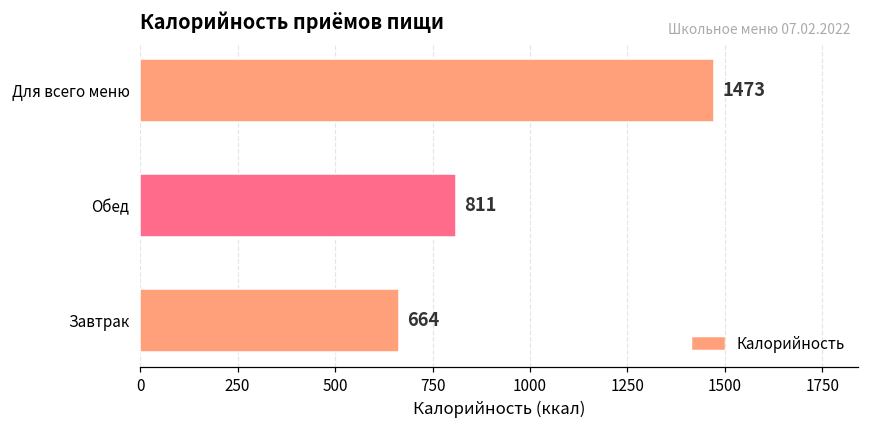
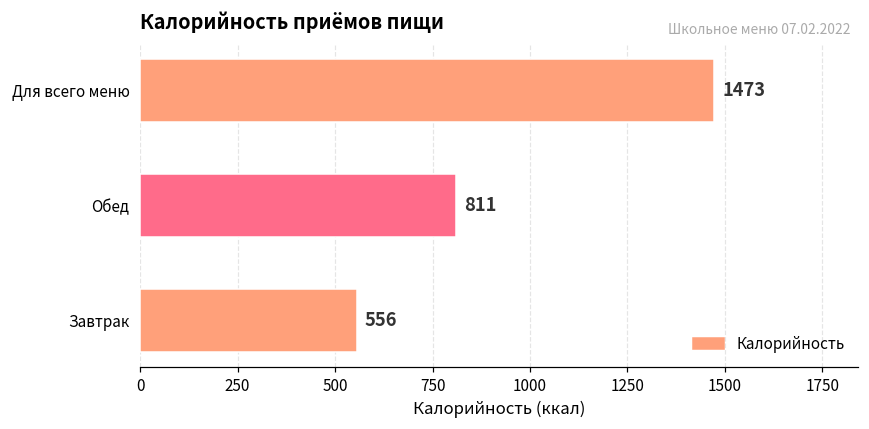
  {
    "Для всего меню": 1473,
    "Обед": 811,
-   "Завтрак": 664
+   "Завтрак": 556
  }
